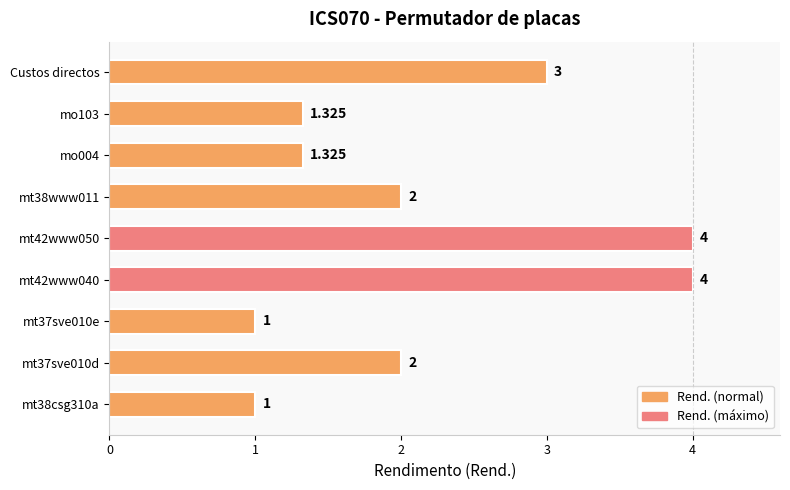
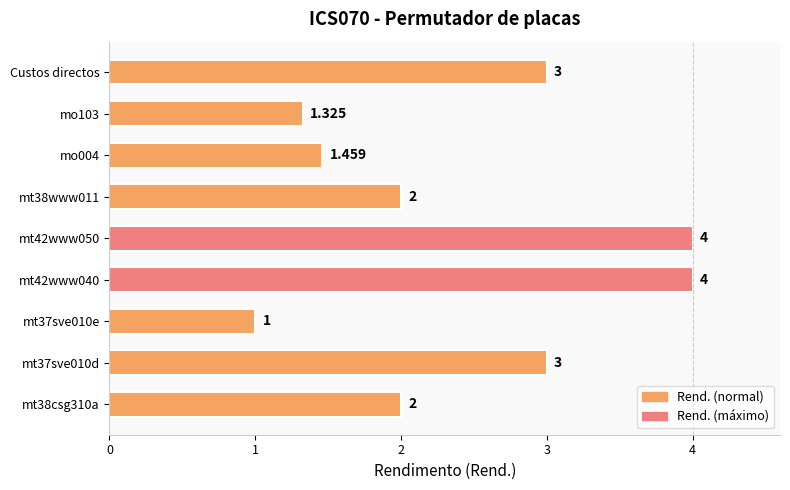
  {
    "Custos directos": 3,
    "mo103": 1.325,
-   "mo004": 1.325,
+   "mo004": 1.459,
    "mt38www011": 2,
    "mt42www050": 4,
    "mt42www040": 4,
    "mt37sve010e": 1,
-   "mt37sve010d": 2,
-   "mt38csg310a": 1
+   "mt37sve010d": 3,
+   "mt38csg310a": 2
  }
